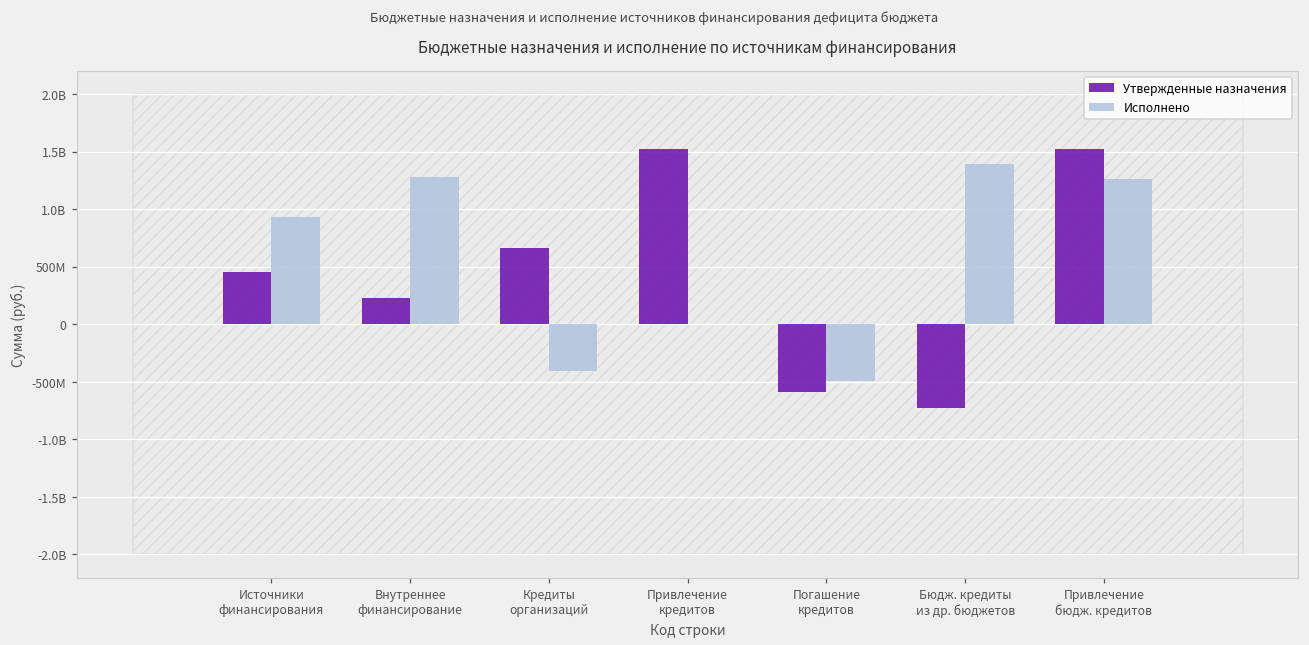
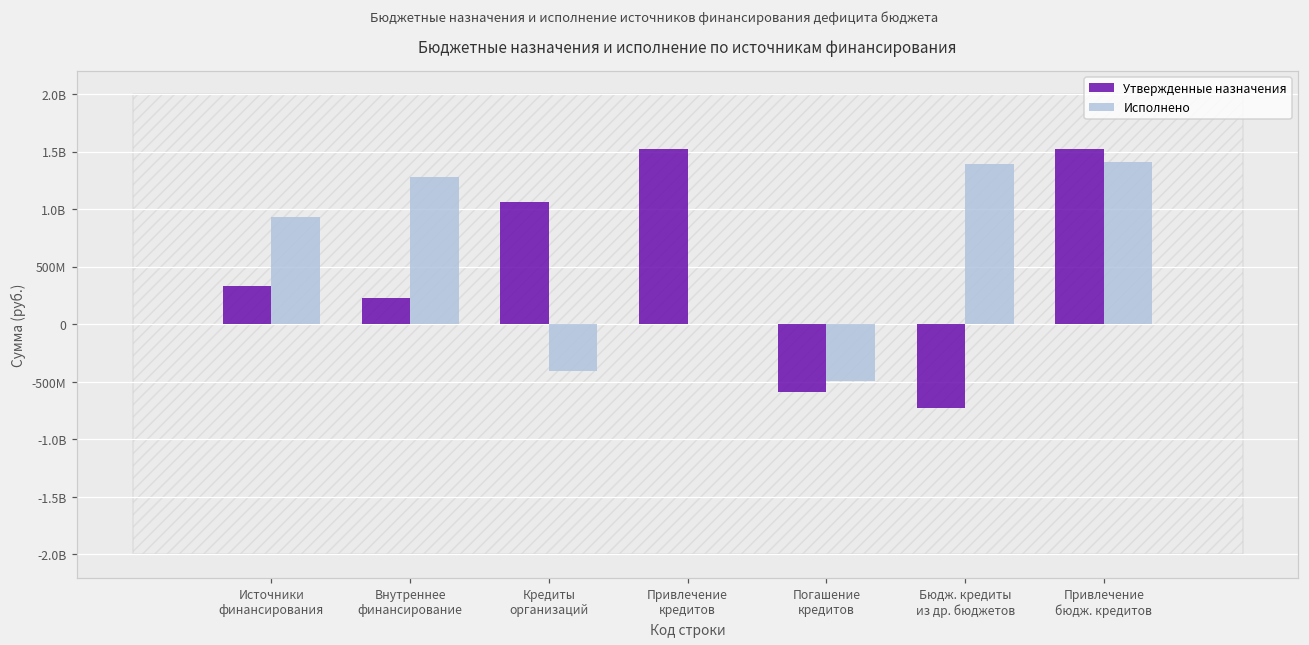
  {
    "Утвержденные назначения": {
-     "Источники финансирования": 450000000,
+     "Источники финансирования": 340000000,
      "Внутреннее финансирование": 230000000,
-     "Кредиты организаций": 660000000,
+     "Кредиты организаций": 1070000000,
      "Привлечение кредитов": 1520000000,
      "Погашение кредитов": -590000000,
      "Бюдж. кредиты из др. бюджетов": -730000000,
      "Привлечение бюдж. кредитов": 1520000000
    },
    "Исполнено": {
      "Источники финансирования": 930000000,
      "Внутреннее финансирование": 1280000000,
      "Кредиты организаций": -410000000,
      "Привлечение кредитов": 0,
      "Погашение кредитов": -490000000,
      "Бюдж. кредиты из др. бюджетов": 1390000000,
-     "Привлечение бюдж. кредитов": 1260000000
+     "Привлечение бюдж. кредитов": 1410000000
    }
  }
